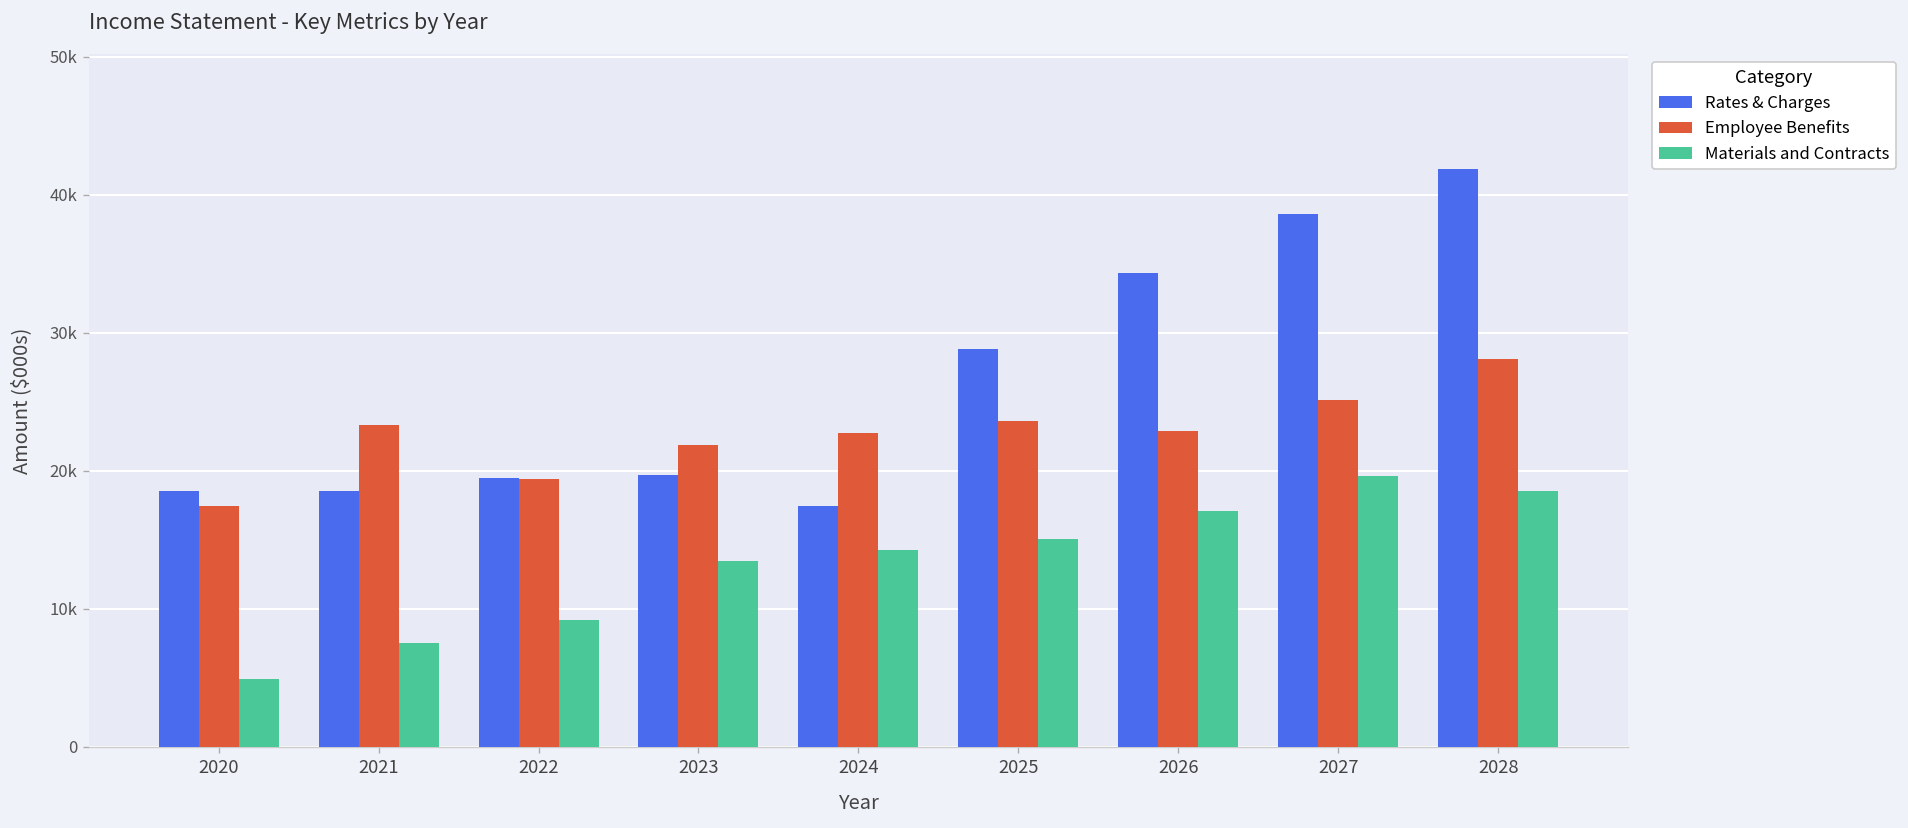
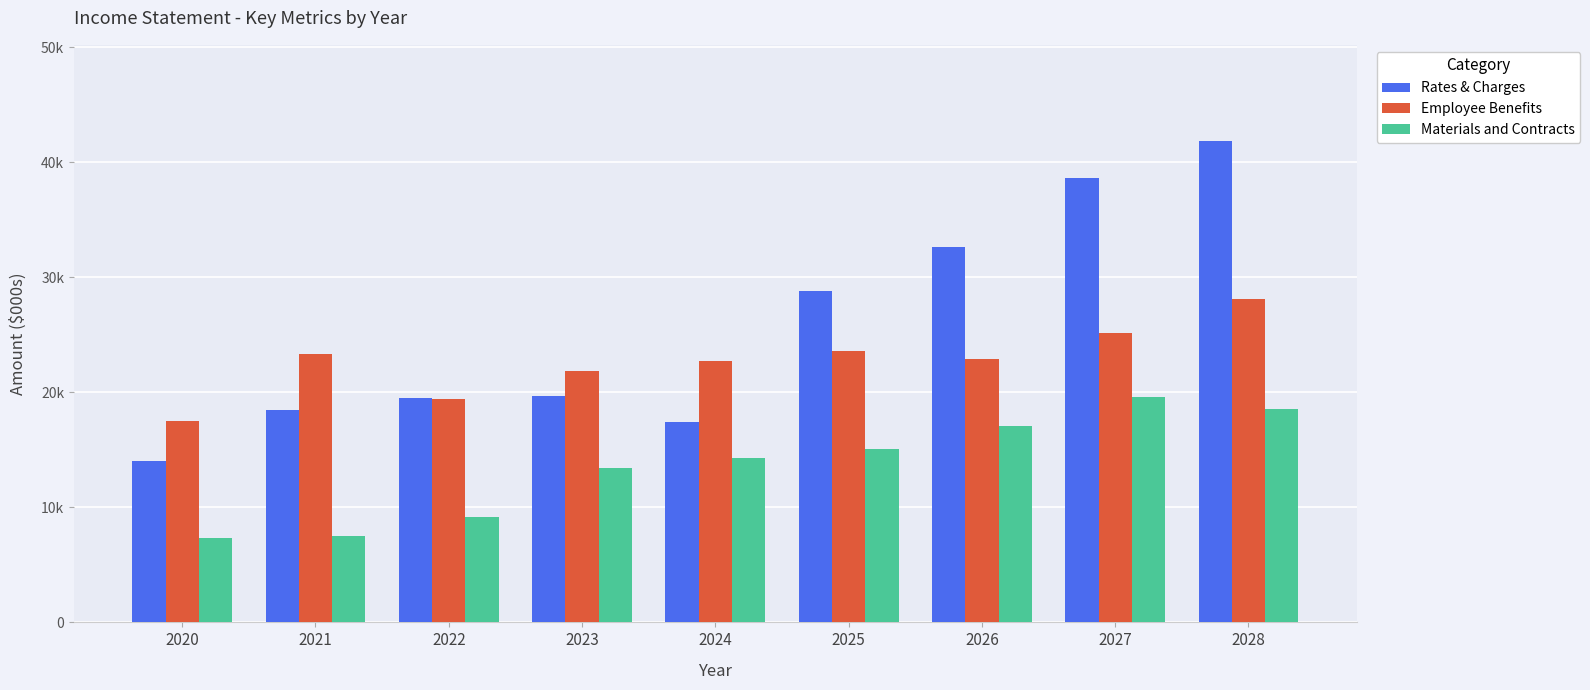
  {
    "Rates & Charges": {
-     "2020": 18500,
+     "2020": 14000,
      "2021": 18500,
      "2022": 19500,
      "2023": 19700,
      "2024": 17400,
      "2025": 28800,
-     "2026": 34300,
+     "2026": 32600,
      "2027": 38600,
      "2028": 41800
    },
    "Employee Benefits": {
      "2020": 17500,
      "2021": 23300,
      "2022": 19400,
      "2023": 21900,
      "2024": 22700,
      "2025": 23600,
      "2026": 22900,
      "2027": 25100,
      "2028": 28100
    },
    "Materials and Contracts": {
-     "2020": 4900,
+     "2020": 7300,
      "2021": 7600,
      "2022": 9200,
      "2023": 13400,
      "2024": 14300,
      "2025": 15100,
      "2026": 17100,
      "2027": 19600,
      "2028": 18500
    }
  }
